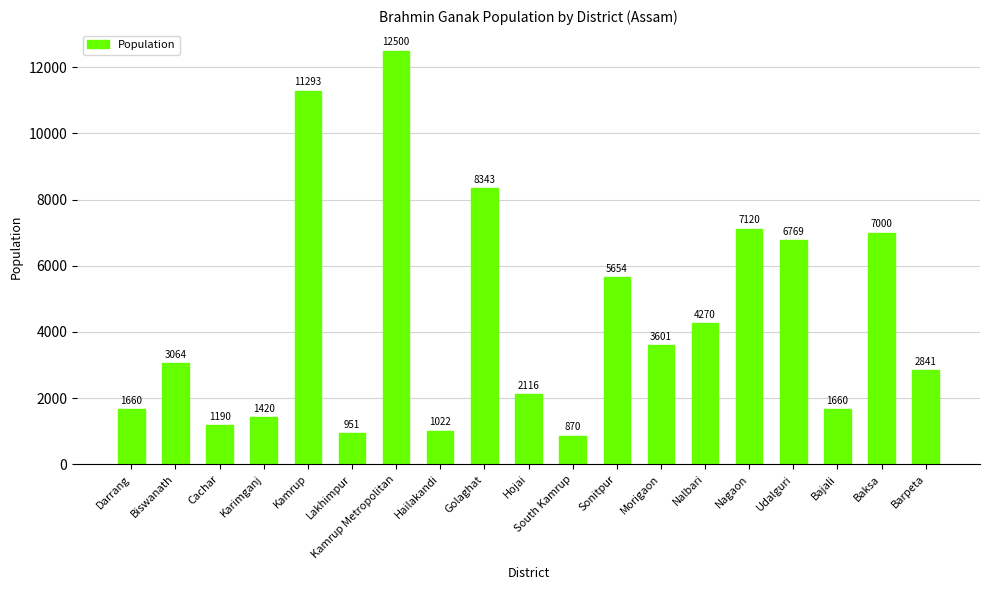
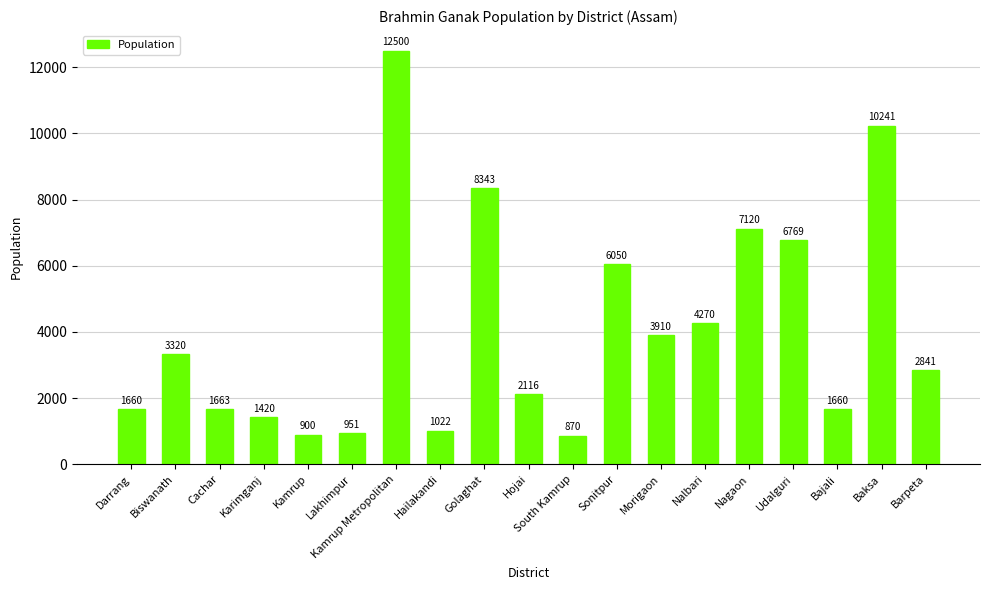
  {
    "Darrang": 1660,
-   "Biswanath": 3064,
-   "Cachar": 1190,
+   "Biswanath": 3320,
+   "Cachar": 1663,
    "Karimganj": 1420,
-   "Kamrup": 11293,
+   "Kamrup": 900,
    "Lakhimpur": 951,
    "Kamrup Metropolitan": 12500,
    "Hailakandi": 1022,
    "Golaghat": 8343,
    "Hojai": 2116,
    "South Kamrup": 870,
-   "Sonitpur": 5654,
-   "Morigaon": 3601,
+   "Sonitpur": 6050,
+   "Morigaon": 3910,
    "Nalbari": 4270,
    "Nagaon": 7120,
    "Udalguri": 6769,
    "Bajali": 1660,
-   "Baksa": 7000,
+   "Baksa": 10241,
    "Barpeta": 2841
  }
